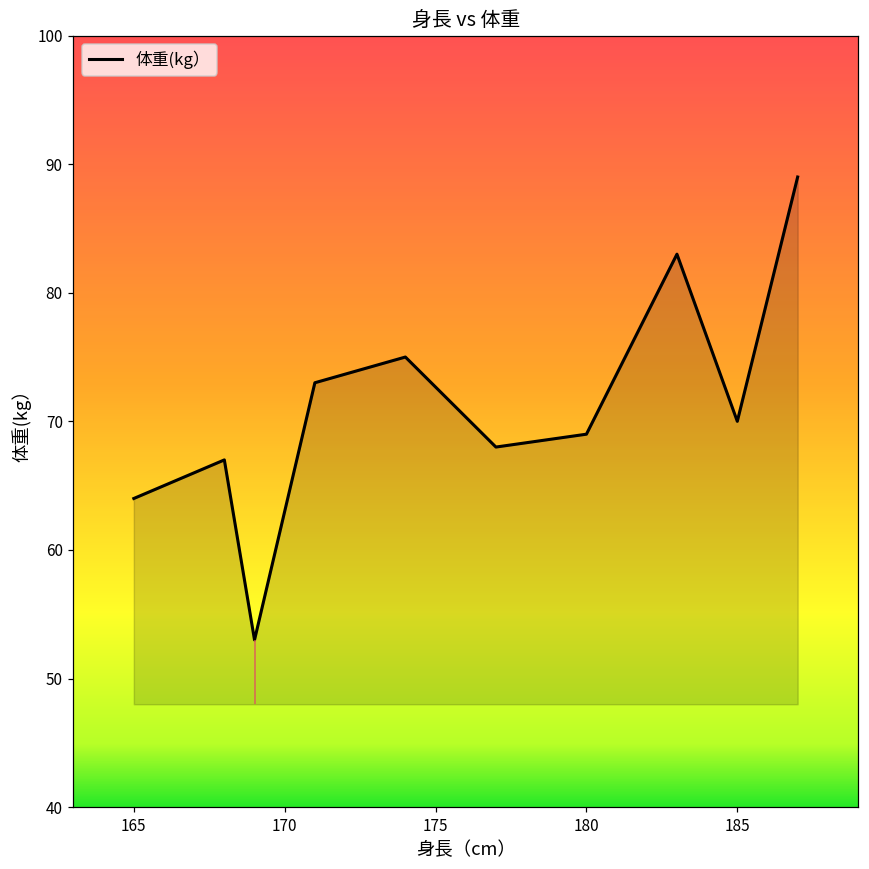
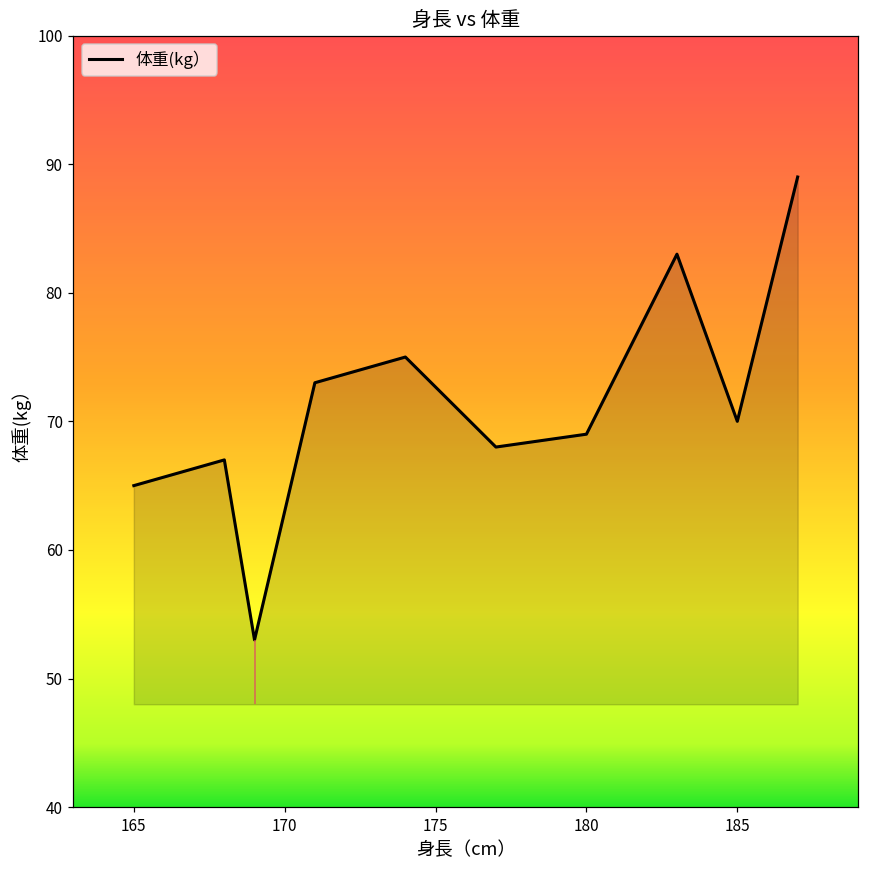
  {
-   "165": 64,
+   "165": 65,
    "180": 69,
    "185": 70
  }
